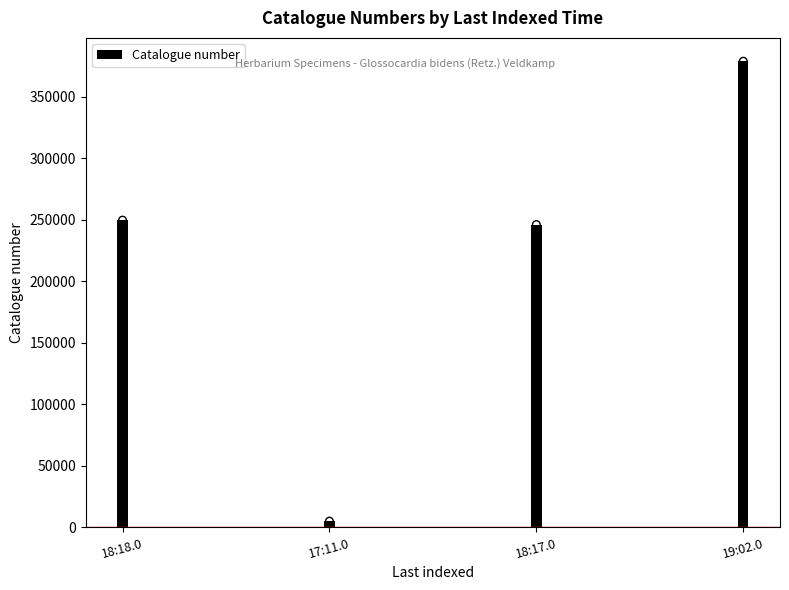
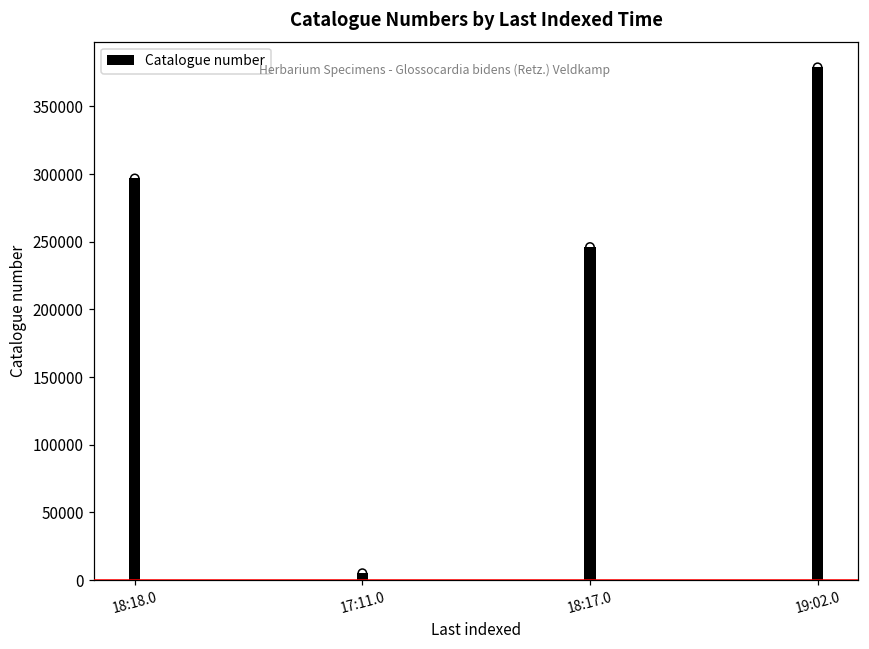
  {
    "Catalogue number": {
-     "18:18.0": 250000,
+     "18:18.0": 297000,
      "17:11.0": 5000,
      "18:17.0": 246000,
      "19:02.0": 379000
    }
  }
